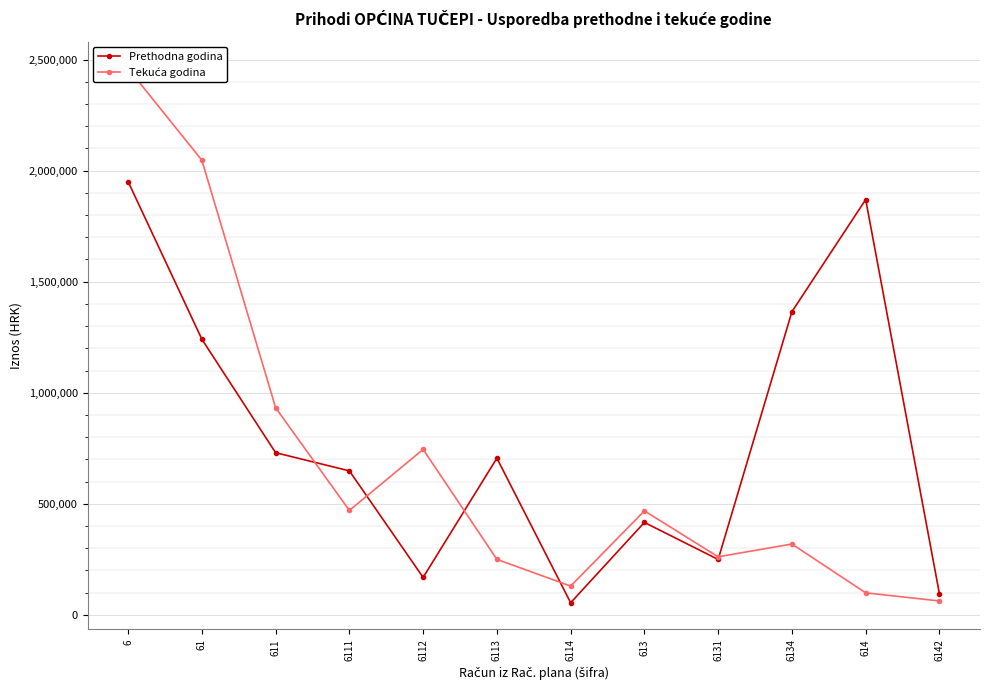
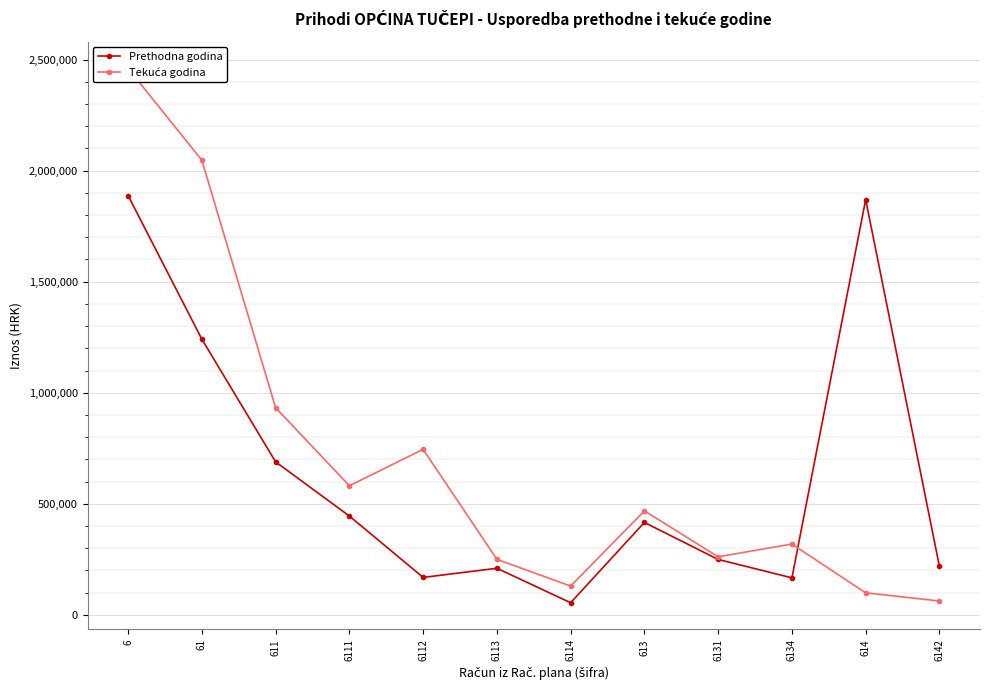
  {
    "Prethodna godina": {
-     "6": "1,950,000",
+     "6": "1,890,000",
      "61": "1,240,000",
-     "611": "730,000",
-     "6111": "650,000",
+     "611": "690,000",
+     "6111": "440,000",
      "6112": "170,000",
-     "6113": "710,000",
+     "6113": "210,000",
      "6114": "50,000",
      "613": "420,000",
      "6131": "250,000",
-     "6134": "1,360,000",
+     "6134": "170,000",
      "614": "1,870,000",
-     "6142": "90,000"
+     "6142": "220,000"
    },
    "Tekuća godina": {
      "61": "2,050,000",
      "611": "930,000",
-     "6111": "470,000",
+     "6111": "580,000",
      "6112": "750,000",
      "6113": "250,000",
      "6114": "130,000",
      "613": "470,000",
      "6131": "260,000",
      "6134": "320,000",
      "614": "100,000",
      "6142": "60,000"
    }
  }
